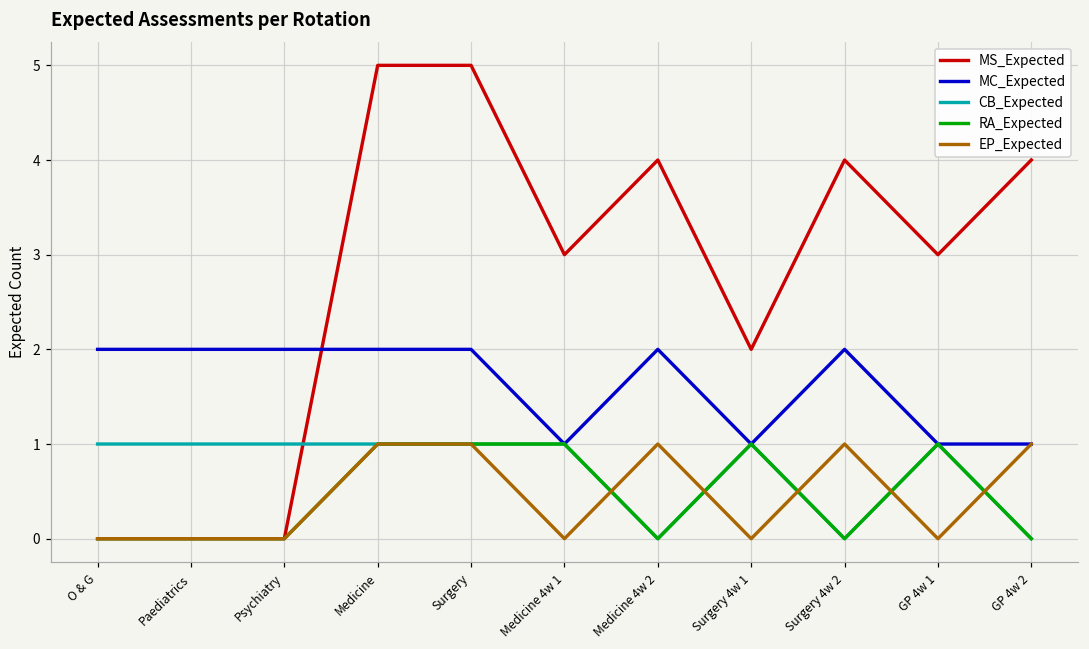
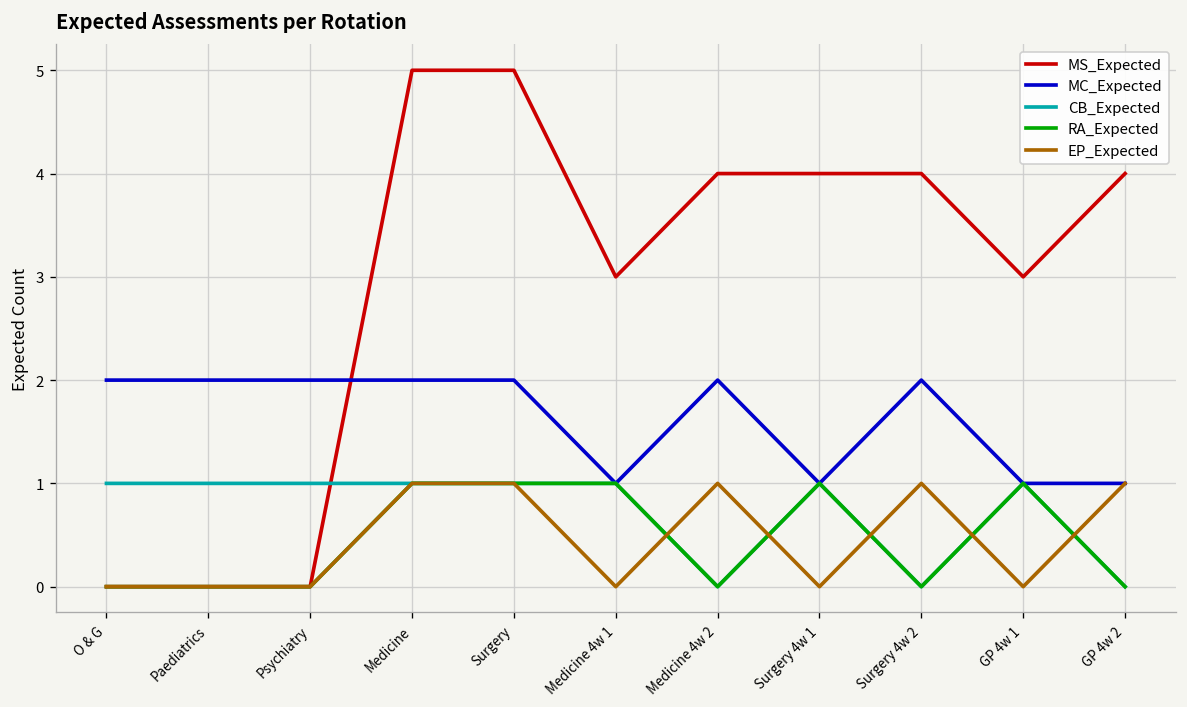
  {
    "MS_Expected": {
      "Medicine": 5,
      "Surgery": 5,
      "Medicine 4w 1": 3,
      "Medicine 4w 2": 4,
-     "Surgery 4w 1": 2,
+     "Surgery 4w 1": 4,
      "Surgery 4w 2": 4,
      "GP 4w 1": 3,
      "GP 4w 2": 4
    },
    "MC_Expected": {
      "O & G": 2,
      "Paediatrics": 2,
      "Psychiatry": 2,
      "Medicine": 2,
      "Surgery": 2,
      "Medicine 4w 2": 2,
      "Surgery 4w 2": 2
    },
    "CB_Expected": {
      "O & G": 1,
      "Paediatrics": 1,
      "Psychiatry": 1
    },
    "EP_Expected": {
      "Medicine 4w 1": 0,
      "Medicine 4w 2": 1,
      "Surgery 4w 1": 0,
      "Surgery 4w 2": 1,
      "GP 4w 1": 0
    }
  }
